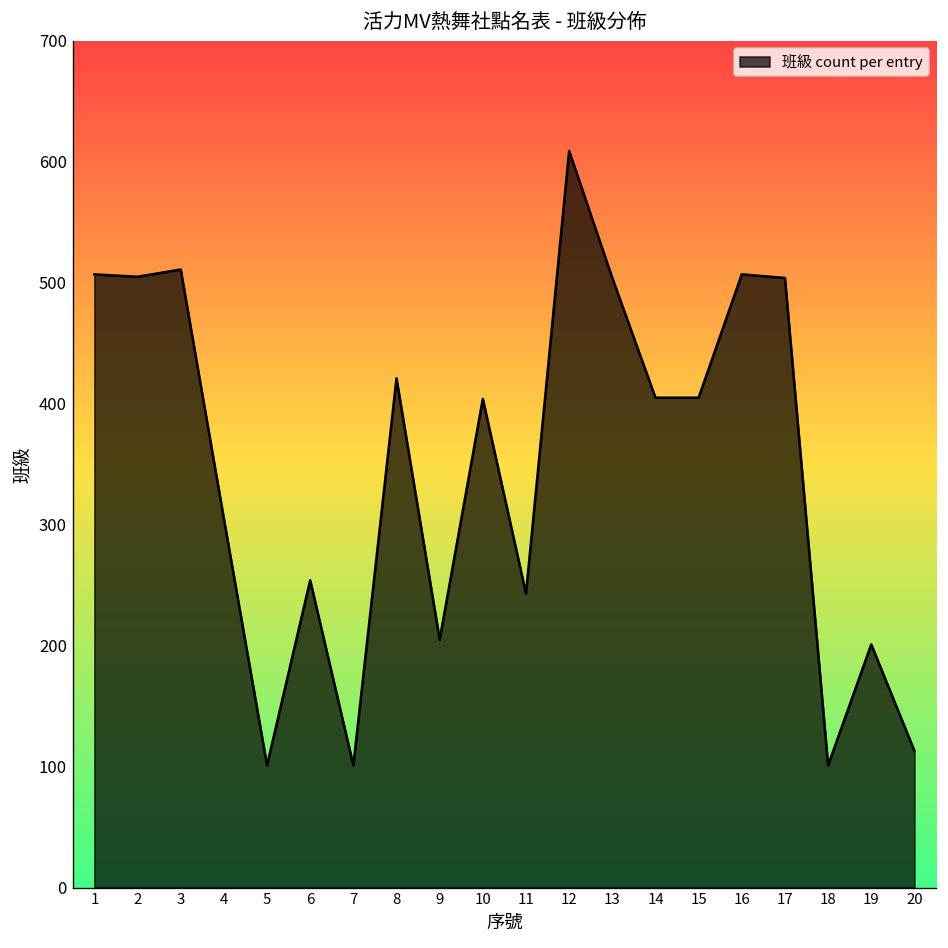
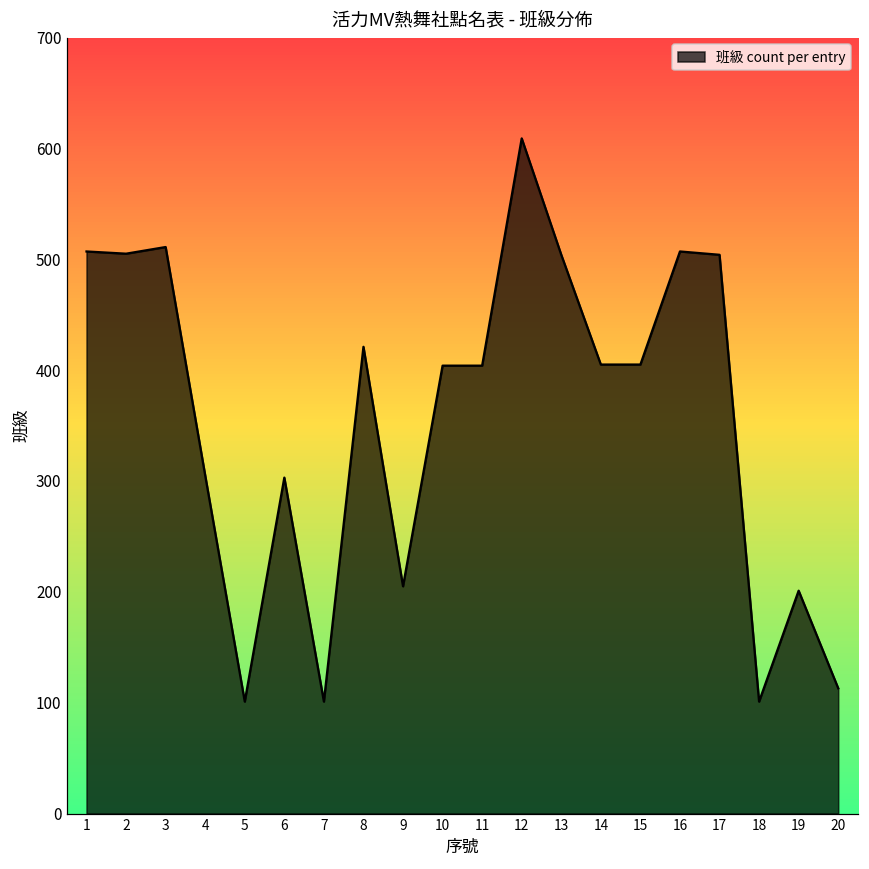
  {
    "1": 507,
    "2": 505,
    "3": 511,
    "4": 305,
    "5": 101,
-   "6": 254,
+   "6": 303,
    "7": 101,
    "8": 421,
    "9": 205,
    "10": 404,
-   "11": 243,
+   "11": 404,
    "12": 609,
    "13": 504,
    "14": 405,
    "15": 405,
    "16": 507,
    "17": 504,
    "18": 101,
    "19": 201,
    "20": 113
  }
